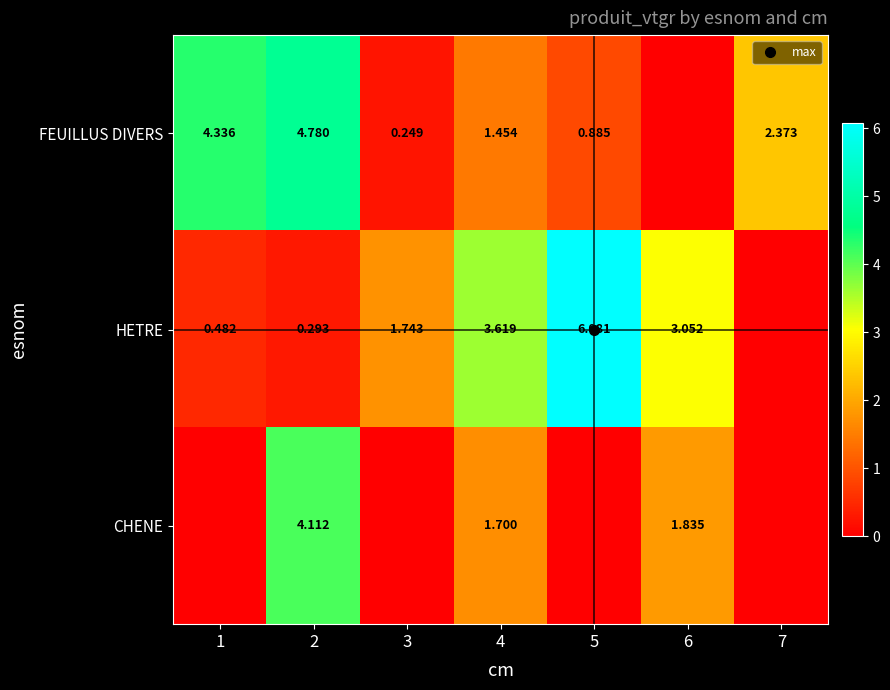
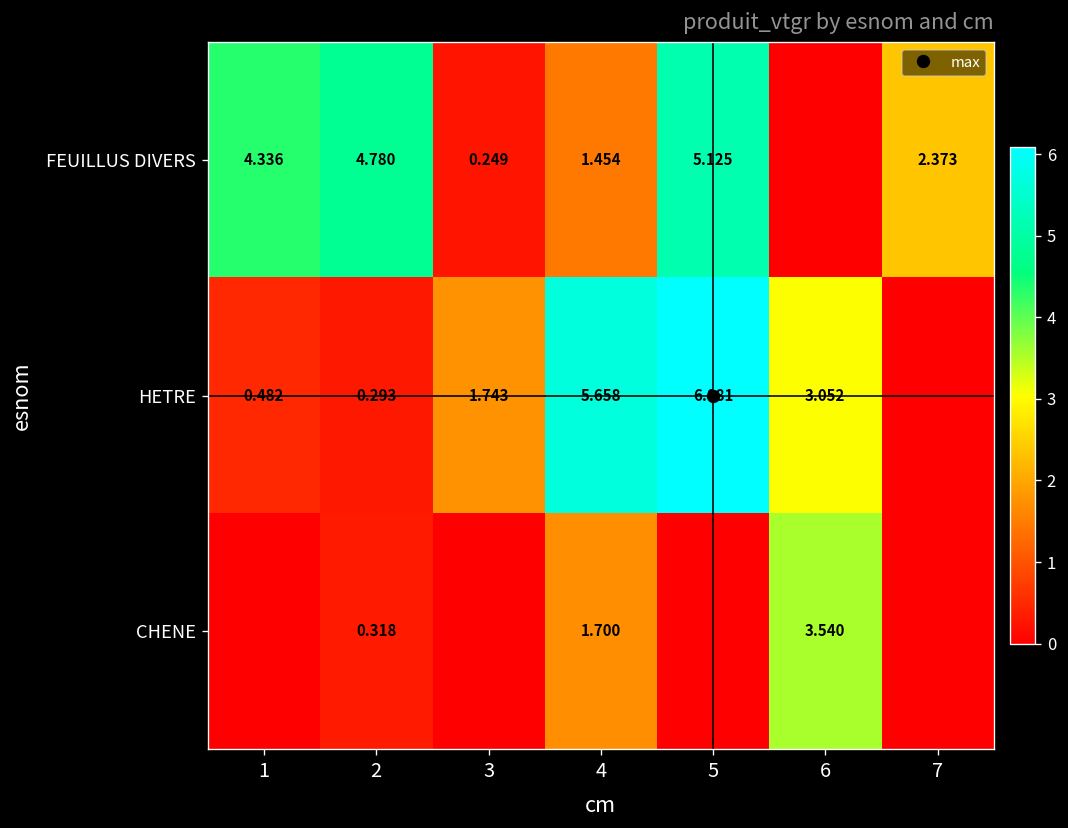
  {
    "FEUILLUS DIVERS": {
      "1": 4.336,
      "2": 4.780,
      "3": 0.249,
      "4": 1.454,
-     "5": 0.885,
+     "5": 5.125,
      "7": 2.373
    },
    "HETRE": {
      "1": 0.482,
      "2": 0.293,
      "3": 1.743,
-     "4": 3.619,
+     "4": 5.658,
      "6": 3.052
    },
    "CHENE": {
-     "2": 4.112,
+     "2": 0.318,
      "4": 1.700,
-     "6": 1.835
+     "6": 3.540
    }
  }
